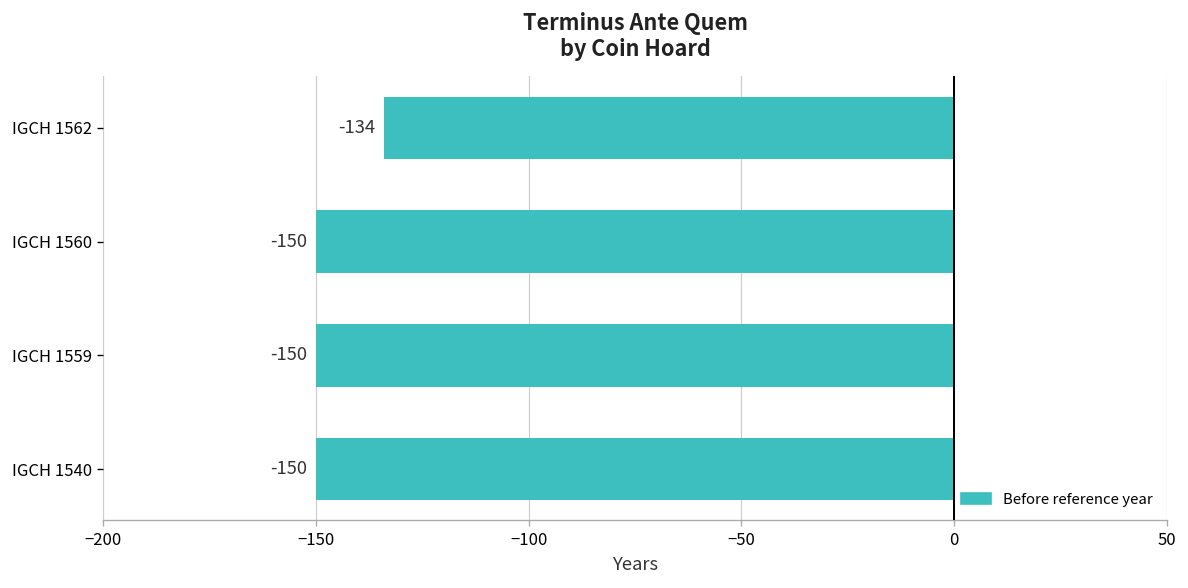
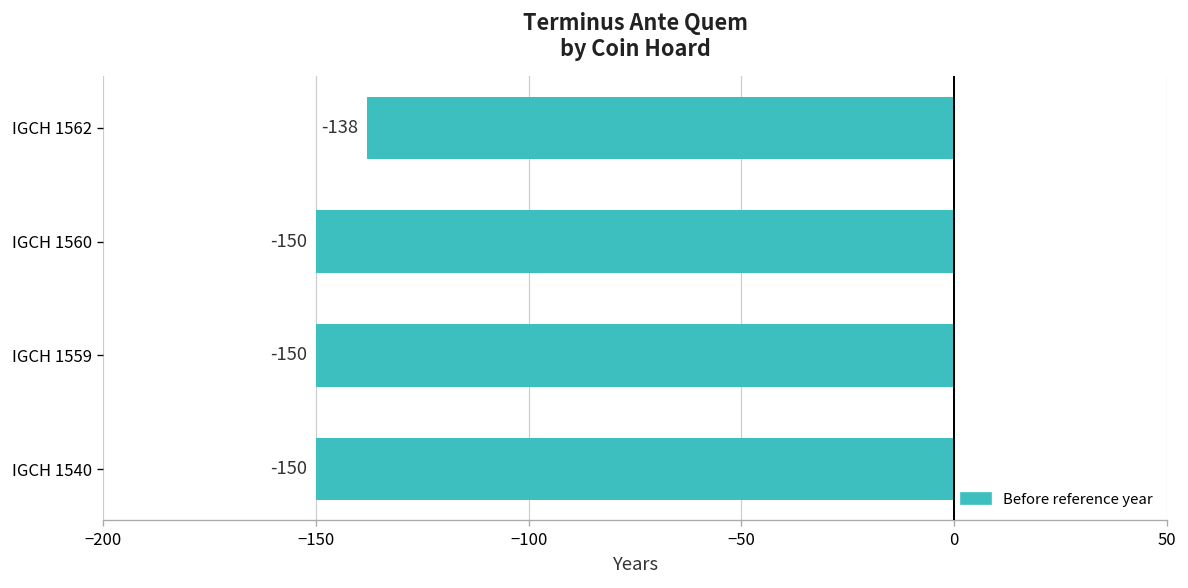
  {
-   "IGCH 1562": -134,
+   "IGCH 1562": -138,
    "IGCH 1560": -150,
    "IGCH 1559": -150,
    "IGCH 1540": -150
  }
